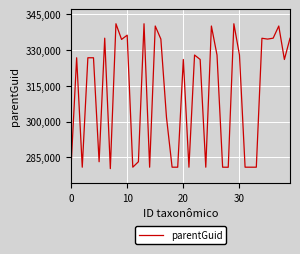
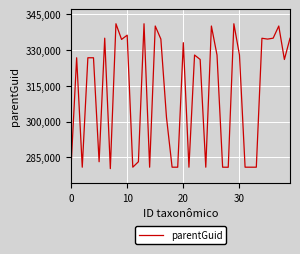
  {
    "0": "281,000",
    "10": "336,000",
-   "20": "326,000",
+   "20": "333,000",
    "30": "328,000"
  }
